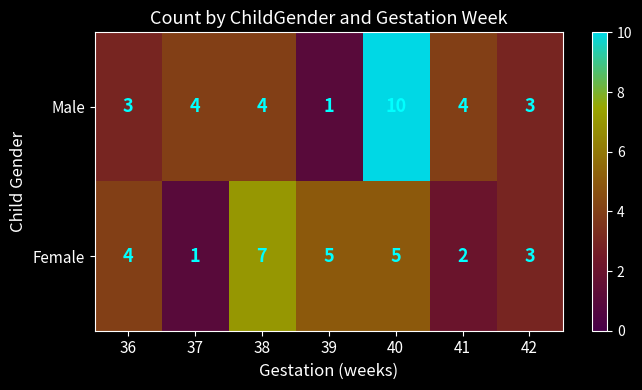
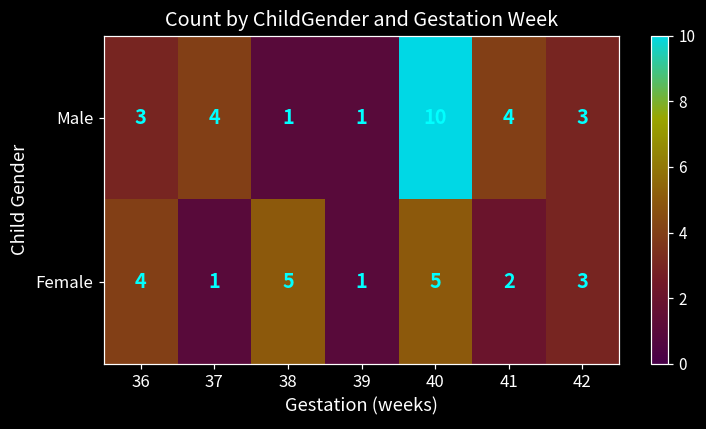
  {
    "Male": {
      "36": 3,
      "37": 4,
-     "38": 4,
+     "38": 1,
      "39": 1,
      "41": 4,
      "42": 3
    },
    "Female": {
      "36": 4,
      "37": 1,
-     "38": 7,
-     "39": 5,
+     "38": 5,
+     "39": 1,
      "40": 5,
      "41": 2,
      "42": 3
    }
  }
